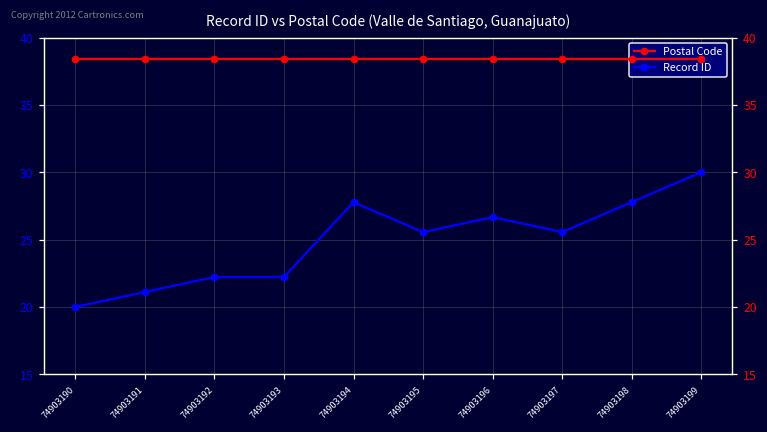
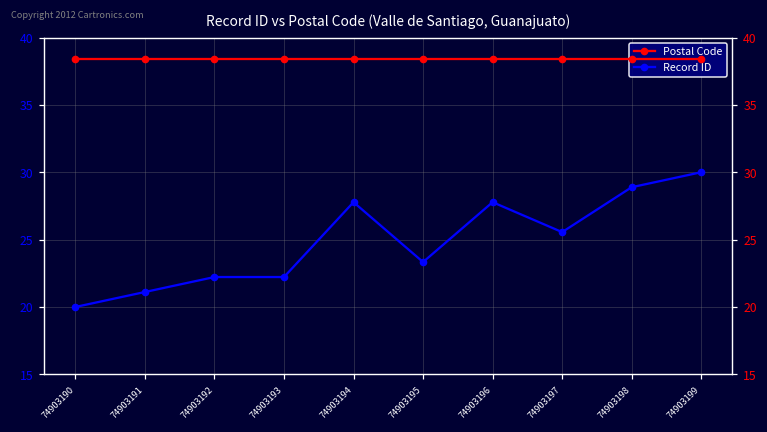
  {
    "Record ID": {
      "74903190": 20.0,
      "74903191": 21.1,
      "74903192": 22.2,
      "74903193": 22.2,
      "74903194": 27.8,
-     "74903195": 25.6,
-     "74903196": 26.7,
+     "74903195": 23.3,
+     "74903196": 27.8,
      "74903197": 25.6,
-     "74903198": 27.8,
+     "74903198": 28.9,
      "74903199": 30.0
    },
    "Postal Code": {
      "74903190": 38.4,
      "74903191": 38.4,
      "74903192": 38.4,
      "74903193": 38.4,
      "74903194": 38.4,
      "74903195": 38.4,
      "74903196": 38.4,
      "74903197": 38.4
    }
  }
